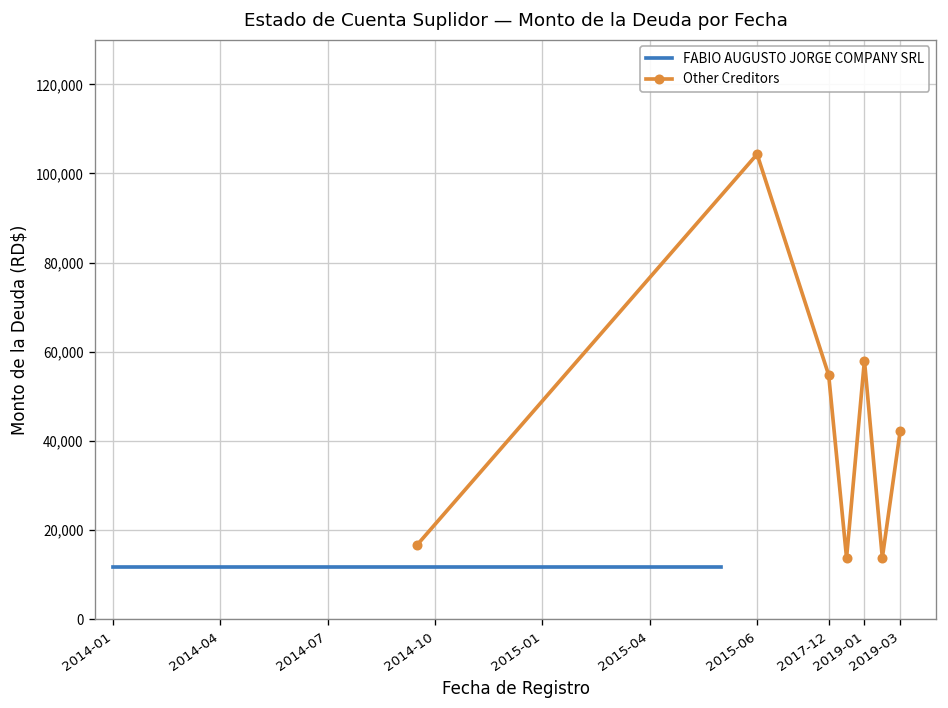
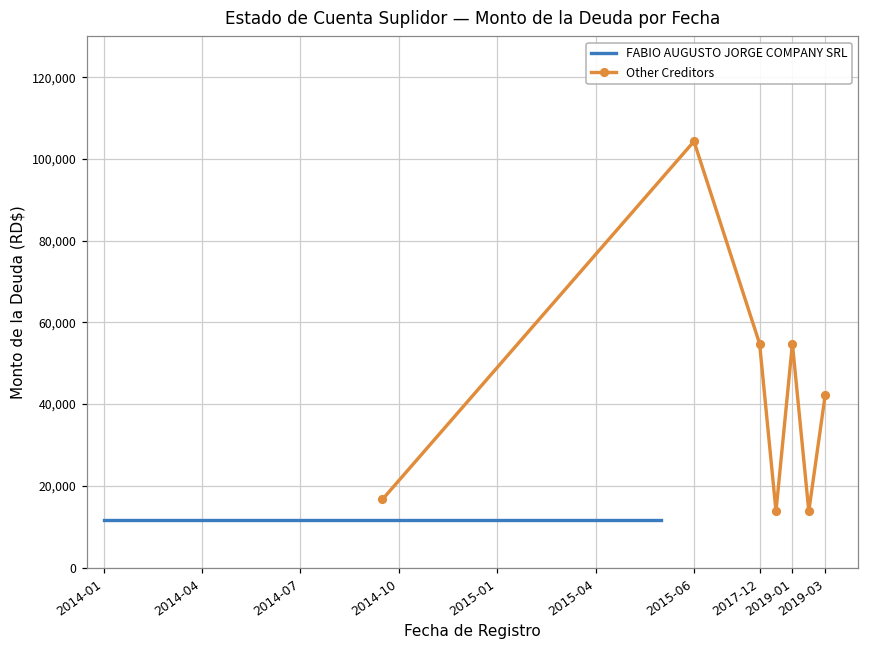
  {
    "FABIO AUGUSTO JORGE COMPANY SRL": {
      "2014-01": "12,000",
      "2014-04": "12,000",
      "2014-07": "12,000",
      "2014-10": "12,000",
      "2015-01": "12,000",
      "2015-04": "12,000"
    },
    "Other Creditors": {
      "2015-06": "104,000",
      "2017-12": "55,000",
-     "2019-01": "58,000",
+     "2019-01": "55,000",
      "2019-03": "42,000"
    }
  }
